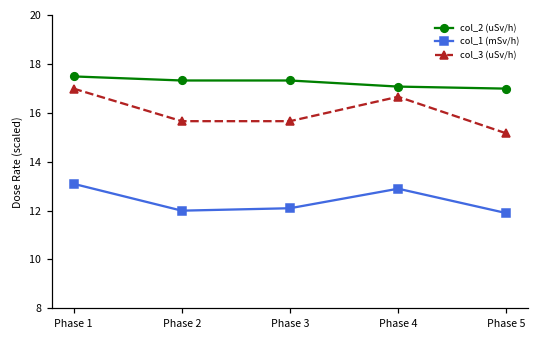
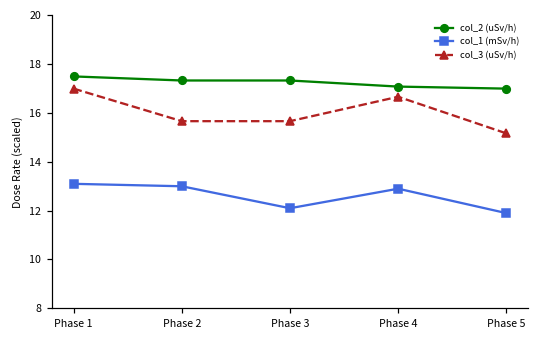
  {
    "col_2 (uSv/h)": {
      "Phase 1": 17.5,
      "Phase 2": 17.3,
      "Phase 3": 17.3,
      "Phase 4": 17.1,
      "Phase 5": 17.0
    },
    "col_1 (mSv/h)": {
      "Phase 1": 13.1,
-     "Phase 2": 12.0,
+     "Phase 2": 13.0,
      "Phase 3": 12.1,
      "Phase 4": 12.9,
      "Phase 5": 11.9
    },
    "col_3 (uSv/h)": {
      "Phase 1": 17.0,
      "Phase 2": 15.7,
      "Phase 3": 15.7,
      "Phase 4": 16.7,
      "Phase 5": 15.2
    }
  }
